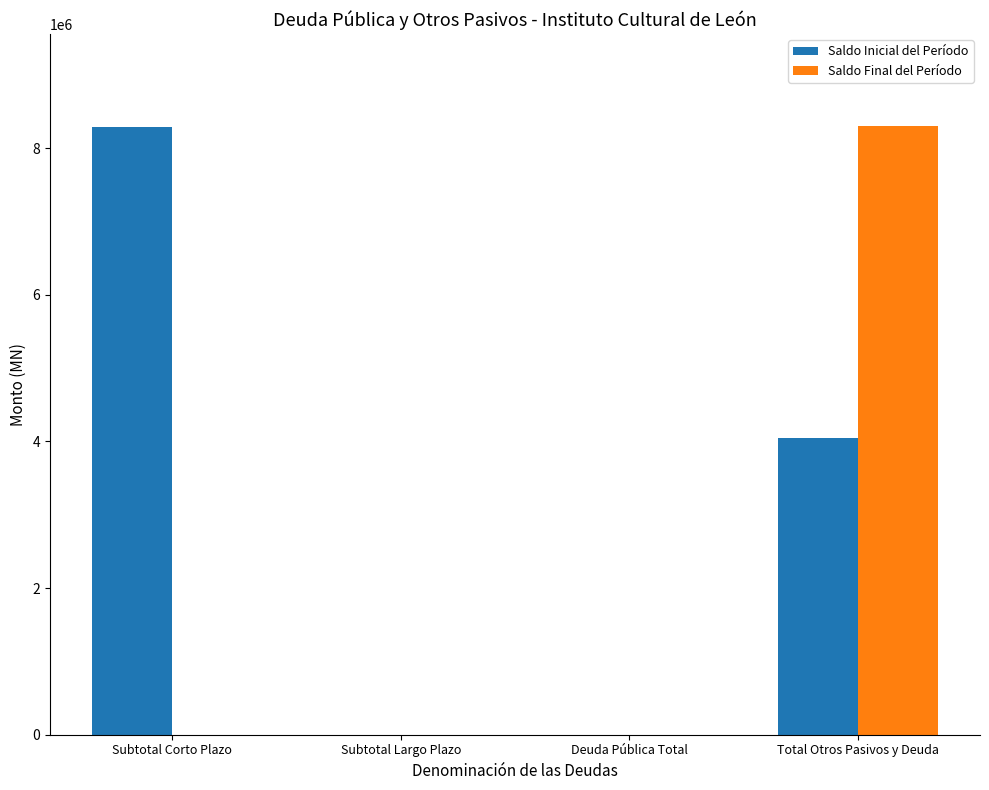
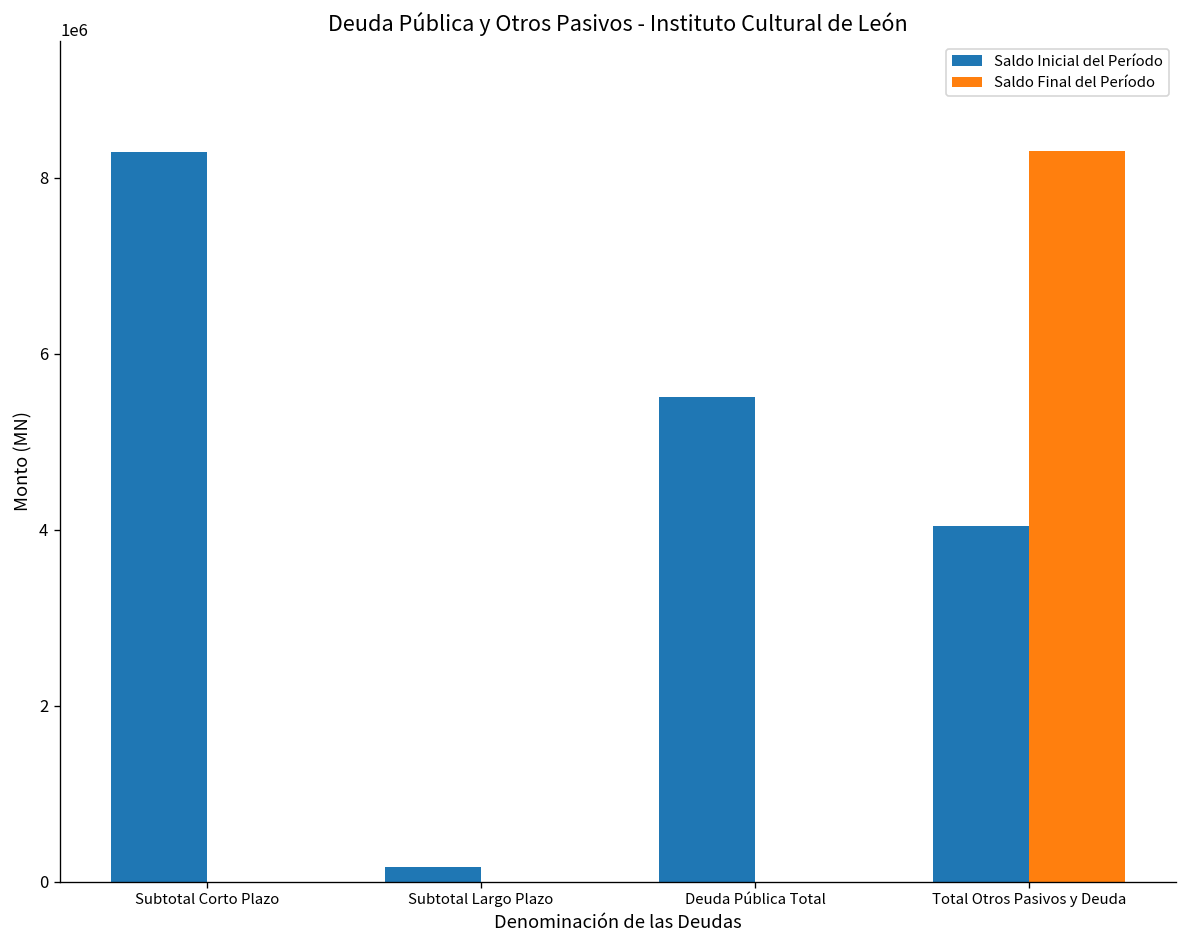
  {
    "Saldo Inicial del Período": {
      "Subtotal Corto Plazo": 8300000,
-     "Subtotal Largo Plazo": 0,
-     "Deuda Pública Total": 0,
+     "Subtotal Largo Plazo": 200000,
+     "Deuda Pública Total": 5500000,
      "Total Otros Pasivos y Deuda": 4000000
    },
    "Saldo Final del Período": {
      "Subtotal Corto Plazo": 0,
      "Subtotal Largo Plazo": 0,
      "Deuda Pública Total": 0,
      "Total Otros Pasivos y Deuda": 8300000
    }
  }
